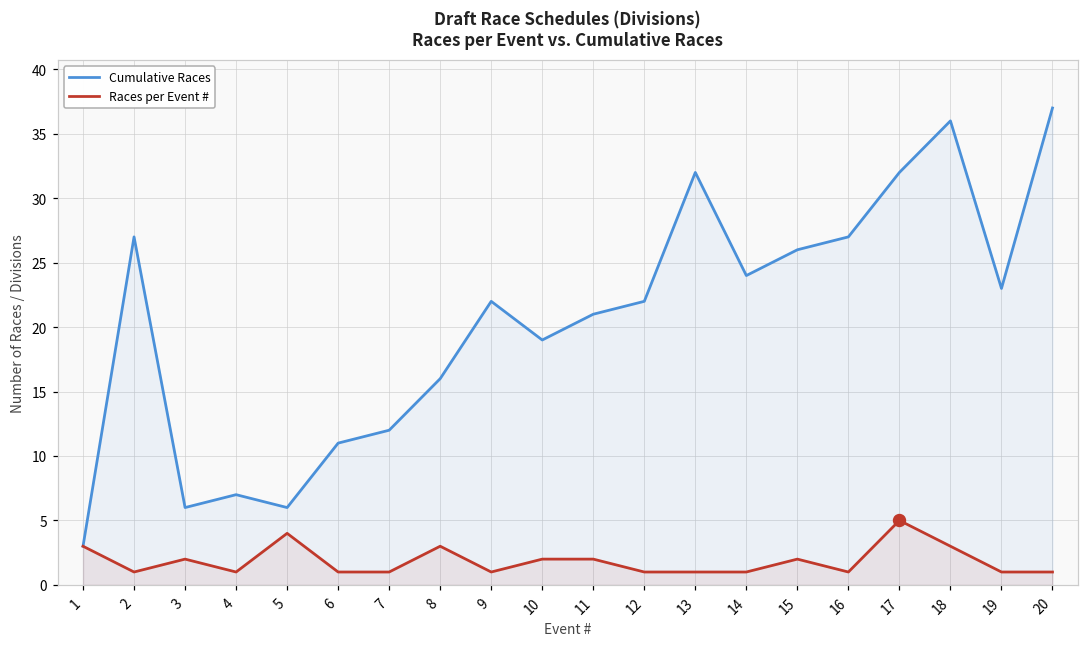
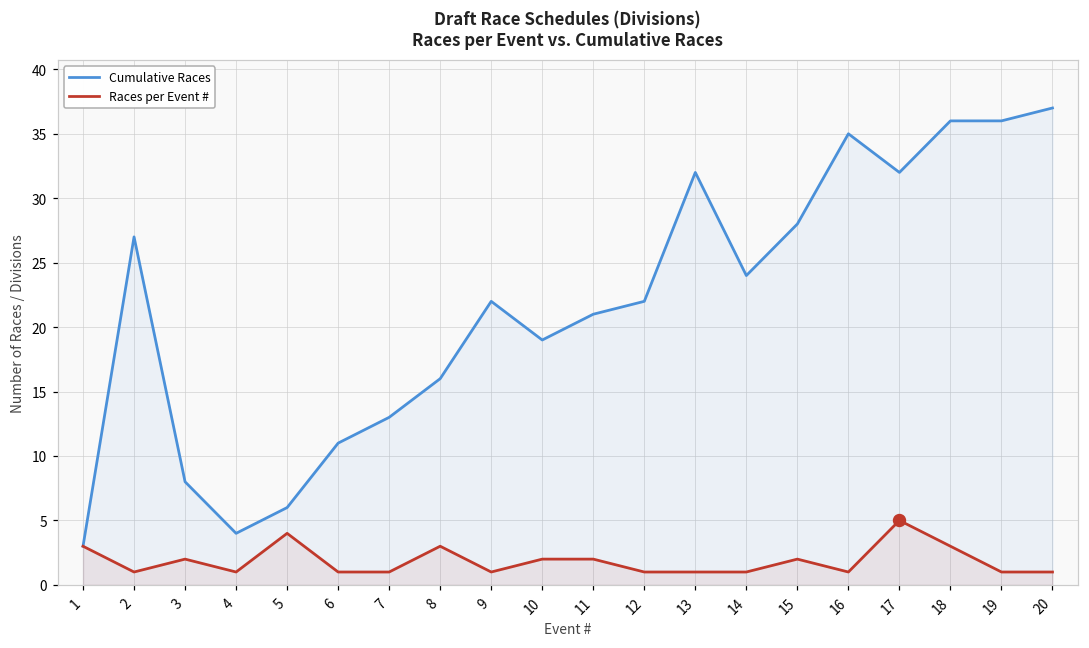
  {
    "Cumulative Races": {
      "2": 27,
-     "3": 6,
-     "4": 7,
+     "3": 8,
+     "4": 4,
      "5": 6,
      "6": 11,
-     "7": 12,
+     "7": 13,
      "8": 16,
      "9": 22,
      "10": 19,
      "11": 21,
      "12": 22,
      "13": 32,
      "14": 24,
-     "15": 26,
-     "16": 27,
+     "15": 28,
+     "16": 35,
      "17": 32,
      "18": 36,
-     "19": 23,
+     "19": 36,
      "20": 37
    }
  }
